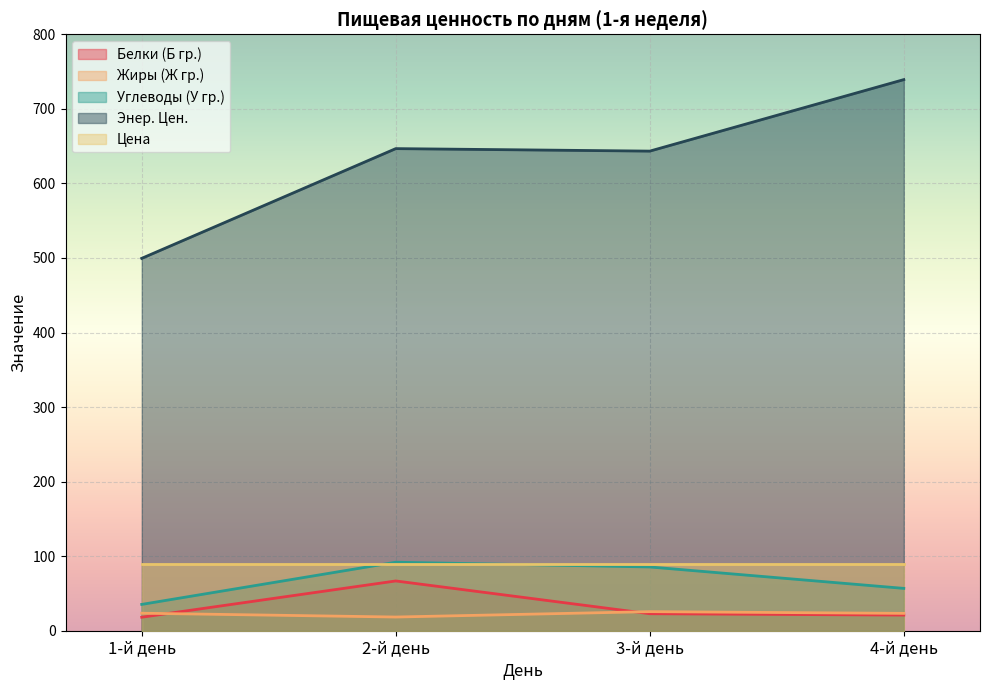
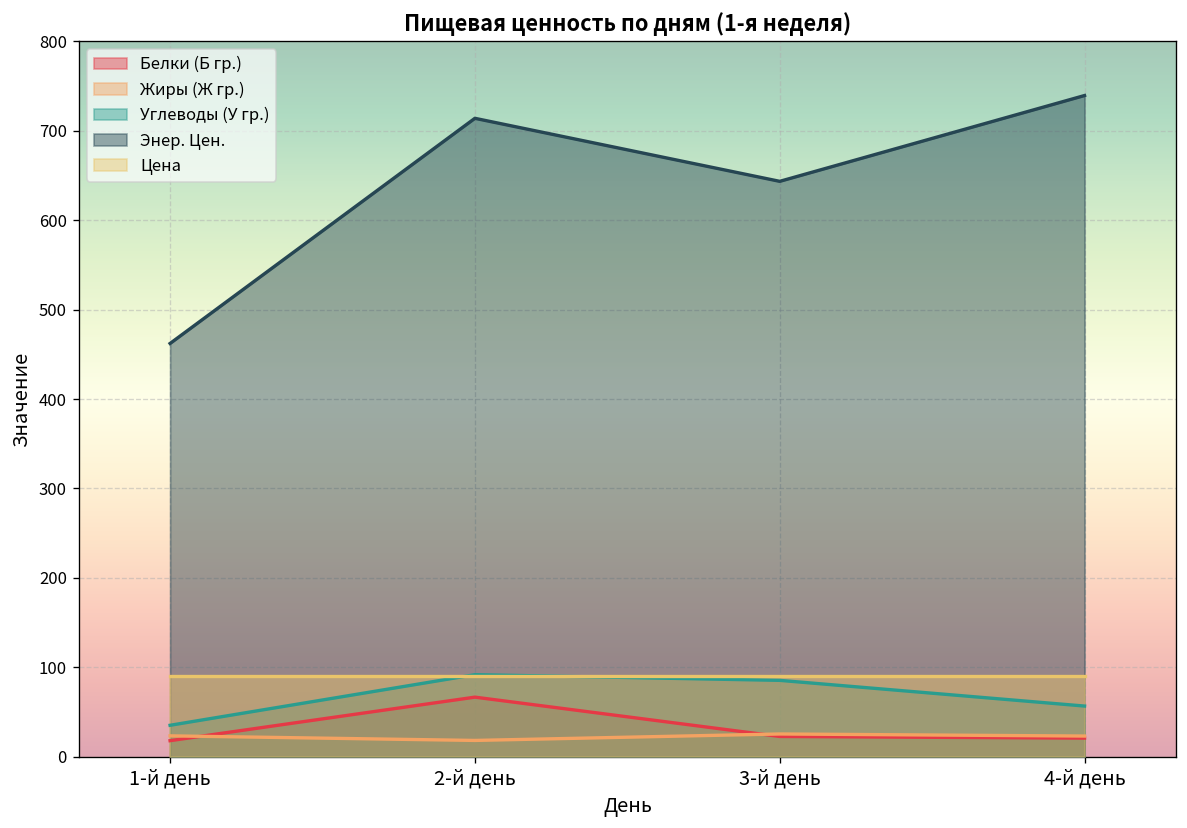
  {
    "Белки (Б гр.)": {
      "1-й день": 20,
      "2-й день": 70
    },
    "Углеводы (У гр.)": {
      "1-й день": 40,
      "3-й день": 90,
      "4-й день": 60
    },
    "Энер. Цен.": {
-     "1-й день": 500,
-     "2-й день": 650,
+     "1-й день": 460,
+     "2-й день": 710,
      "3-й день": 640,
      "4-й день": 740
    }
  }
